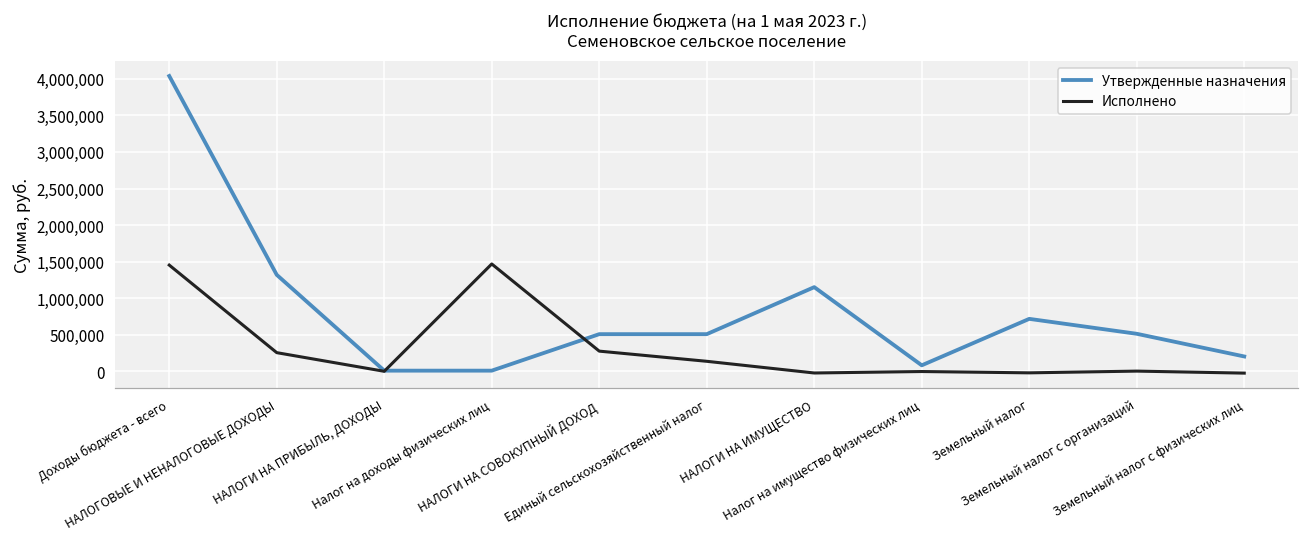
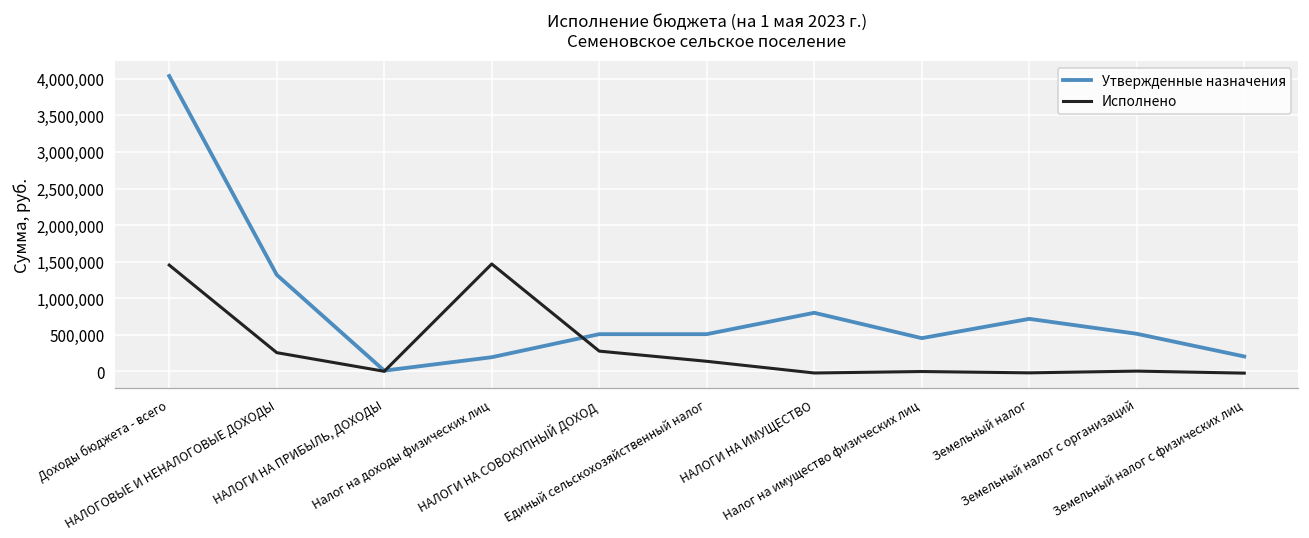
  {
    "Утвержденные назначения": {
      "Доходы бюджета - всего": "4,000,000",
      "НАЛОГОВЫЕ И НЕНАЛОГОВЫЕ ДОХОДЫ": "1,300,000",
-     "Налог на доходы физических лиц": "0",
+     "Налог на доходы физических лиц": "200,000",
      "НАЛОГИ НА СОВОКУПНЫЙ ДОХОД": "500,000",
      "Единый сельскохозяйственный налог": "500,000",
-     "НАЛОГИ НА ИМУЩЕСТВО": "1,200,000",
-     "Налог на имущество физических лиц": "100,000",
+     "НАЛОГИ НА ИМУЩЕСТВО": "800,000",
+     "Налог на имущество физических лиц": "500,000",
      "Земельный налог": "700,000",
      "Земельный налог с организаций": "500,000",
      "Земельный налог с физических лиц": "200,000"
    },
    "Исполнено": {
      "Доходы бюджета - всего": "1,500,000",
      "НАЛОГОВЫЕ И НЕНАЛОГОВЫЕ ДОХОДЫ": "300,000",
      "Налог на доходы физических лиц": "1,500,000",
      "НАЛОГИ НА СОВОКУПНЫЙ ДОХОД": "300,000",
      "Единый сельскохозяйственный налог": "100,000",
      "НАЛОГИ НА ИМУЩЕСТВО": "0",
      "Налог на имущество физических лиц": "0",
      "Земельный налог": "0",
      "Земельный налог с организаций": "0",
      "Земельный налог с физических лиц": "0"
    }
  }
